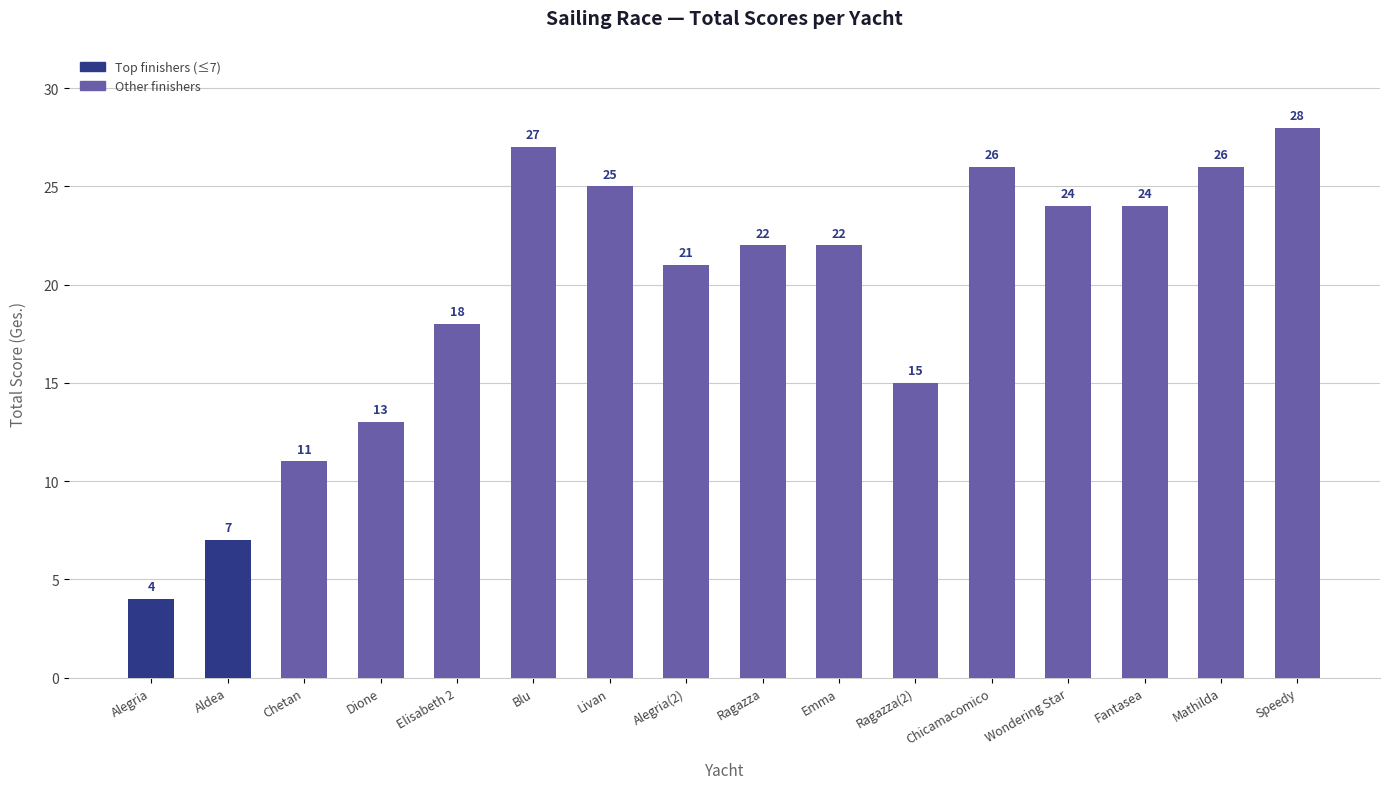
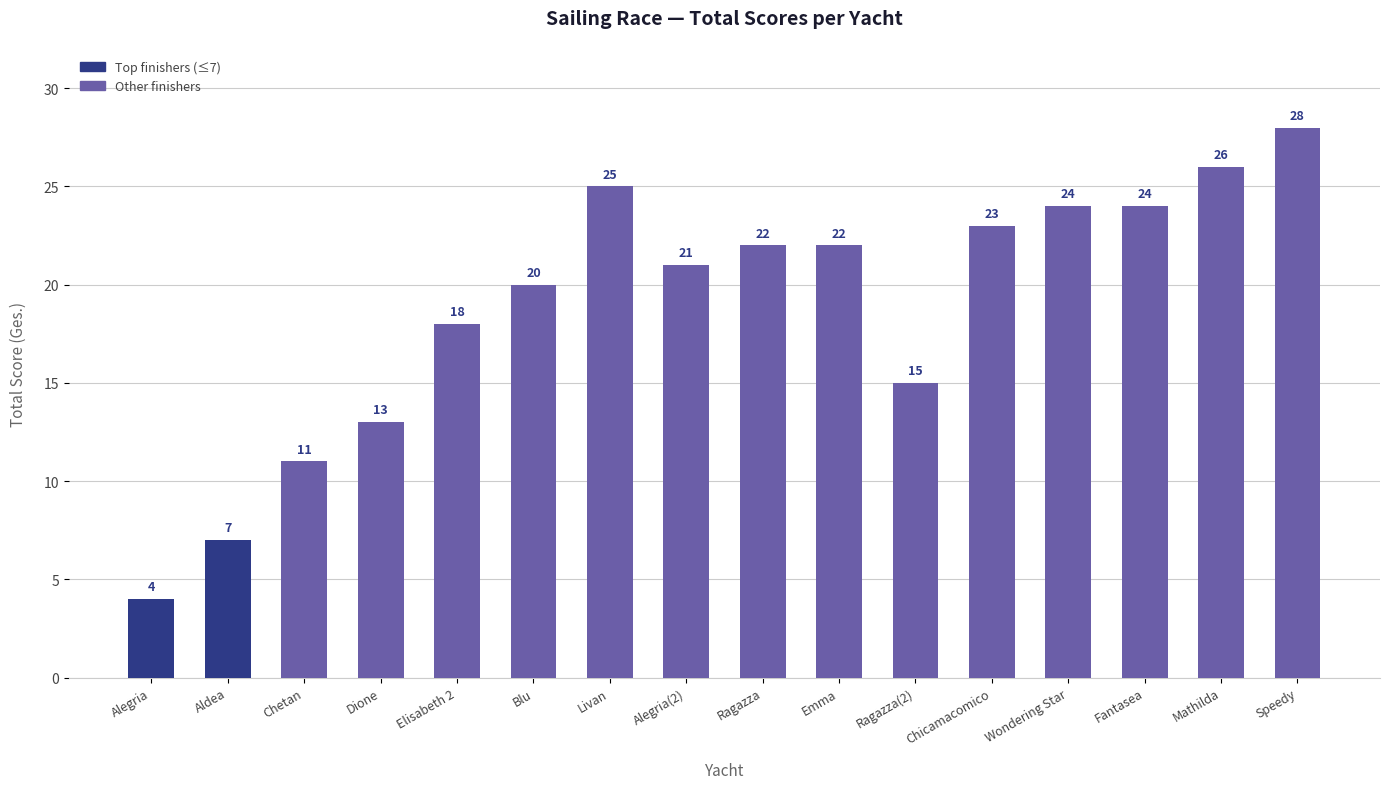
  {
    "Alegria": 4,
    "Aldea": 7,
    "Chetan": 11,
    "Dione": 13,
    "Elisabeth 2": 18,
-   "Blu": 27,
+   "Blu": 20,
    "Livan": 25,
    "Alegria(2)": 21,
    "Ragazza": 22,
    "Emma": 22,
    "Ragazza(2)": 15,
-   "Chicamacomico": 26,
+   "Chicamacomico": 23,
    "Wondering Star": 24,
    "Fantasea": 24,
    "Mathilda": 26,
    "Speedy": 28
  }
